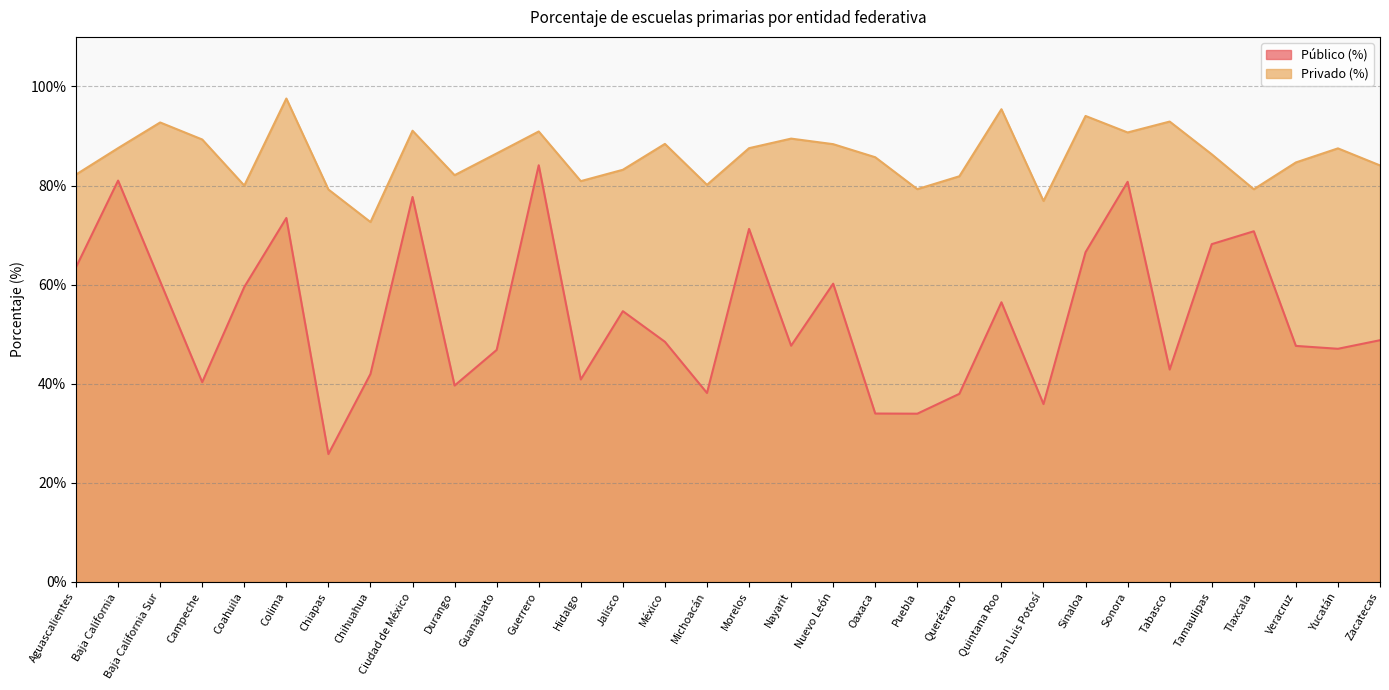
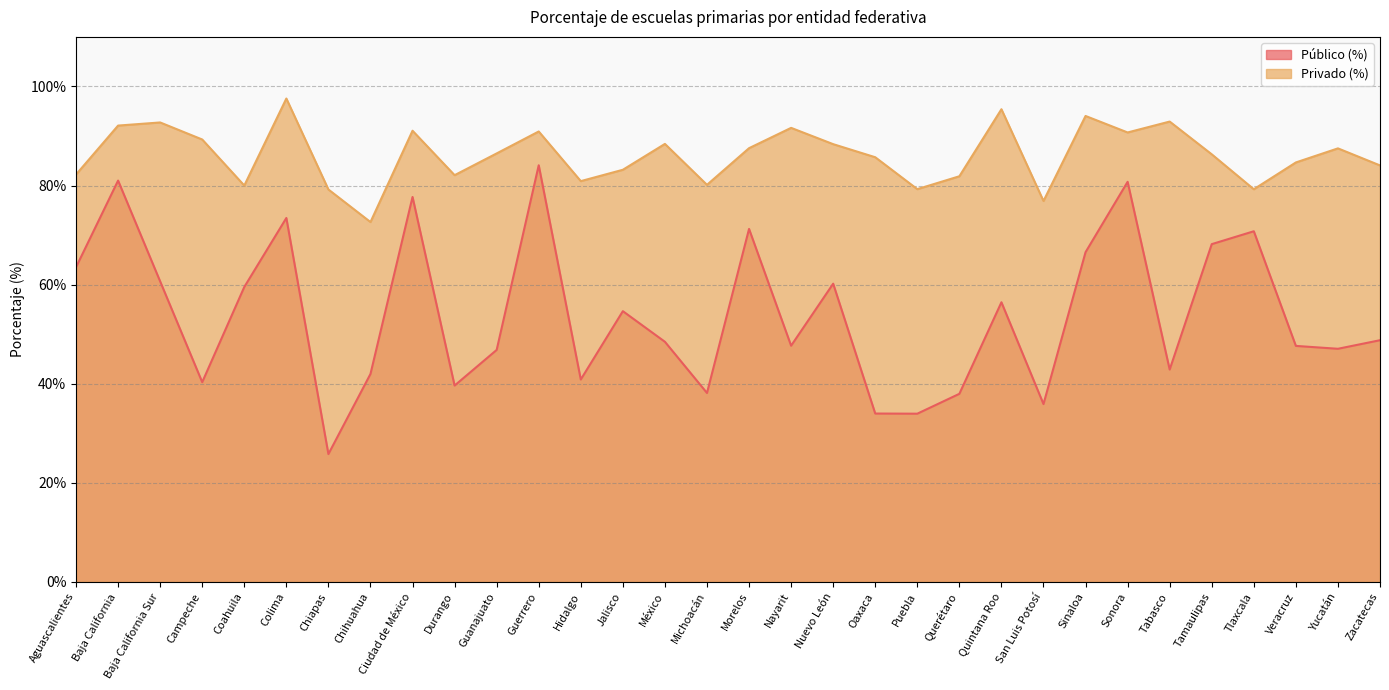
  {
    "Público (%)": {
      "Aguascalientes": "64%",
      "Baja California": "81%",
      "Baja California Sur": "61%",
      "Campeche": "40%",
      "Coahuila": "60%",
      "Colima": "73%",
      "Chiapas": "26%",
      "Chihuahua": "42%",
      "Ciudad de México": "78%",
      "Durango": "40%",
      "Guanajuato": "47%",
      "Guerrero": "84%",
      "Hidalgo": "41%",
      "Jalisco": "55%",
      "México": "48%",
      "Michoacán": "38%",
      "Morelos": "71%",
      "Nayarit": "48%",
      "Nuevo León": "60%",
      "Oaxaca": "34%",
      "Puebla": "34%",
      "Querétaro": "38%",
      "Quintana Roo": "56%",
      "San Luis Potosí": "36%",
      "Sinaloa": "67%",
      "Sonora": "81%",
      "Tabasco": "43%",
      "Tamaulipas": "68%",
      "Tlaxcala": "71%",
      "Veracruz": "48%",
      "Yucatán": "47%",
      "Zacatecas": "49%"
    },
    "Privado (%)": {
      "Aguascalientes": "82%",
-     "Baja California": "88%",
+     "Baja California": "92%",
      "Baja California Sur": "93%",
      "Campeche": "89%",
      "Coahuila": "80%",
      "Colima": "98%",
      "Chiapas": "79%",
      "Chihuahua": "73%",
      "Ciudad de México": "91%",
      "Durango": "82%",
      "Guanajuato": "86%",
      "Guerrero": "91%",
      "Hidalgo": "81%",
      "Jalisco": "83%",
      "México": "88%",
      "Michoacán": "80%",
      "Morelos": "88%",
-     "Nayarit": "89%",
+     "Nayarit": "92%",
      "Nuevo León": "88%",
      "Oaxaca": "86%",
      "Puebla": "79%",
      "Querétaro": "82%",
      "Quintana Roo": "95%",
      "San Luis Potosí": "77%",
      "Sinaloa": "94%",
      "Sonora": "91%",
      "Tabasco": "93%",
      "Tamaulipas": "86%",
      "Tlaxcala": "79%",
      "Veracruz": "85%",
      "Yucatán": "88%",
      "Zacatecas": "84%"
    }
  }
